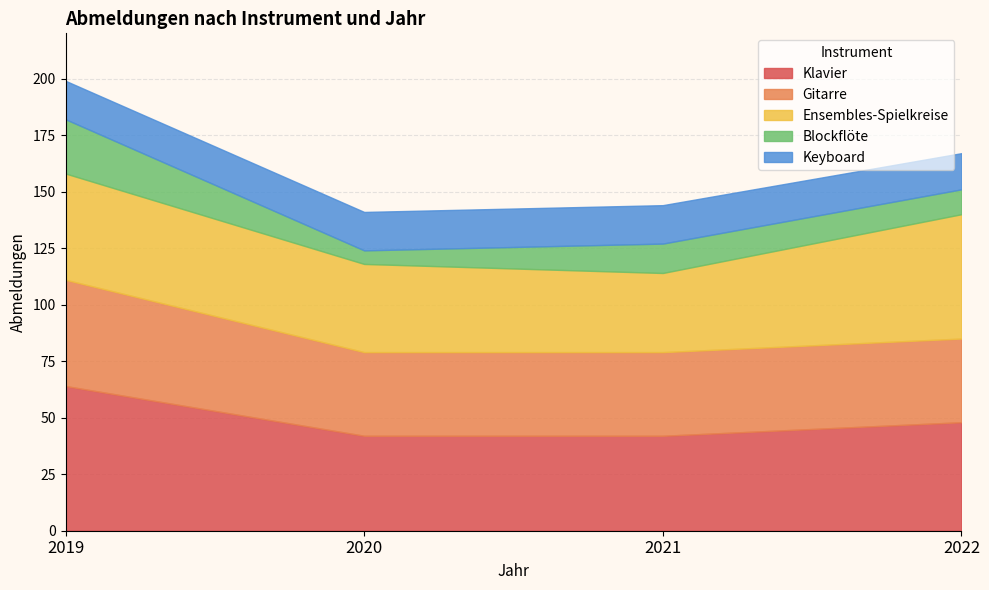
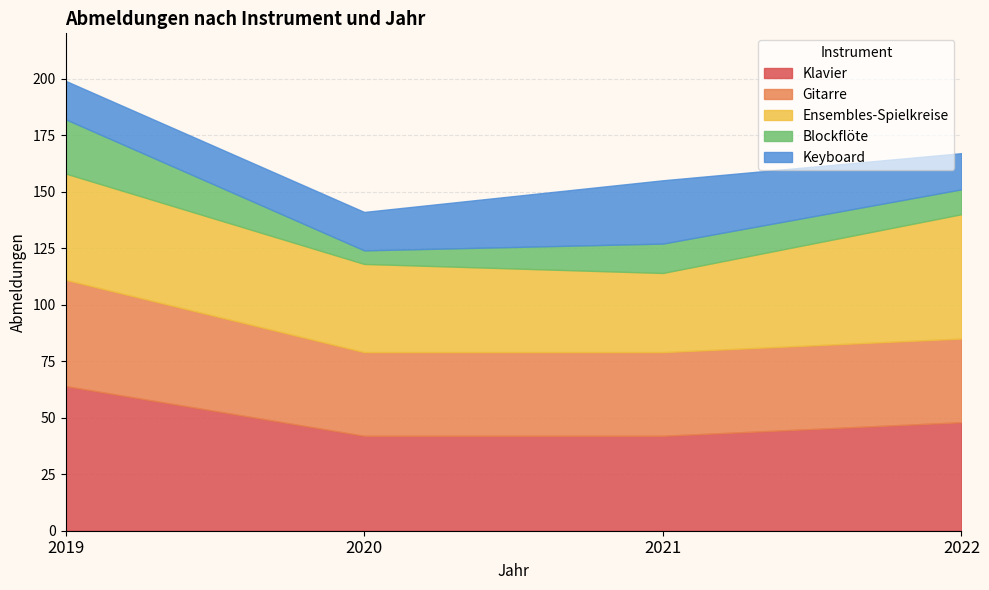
  {
    "Ensembles-Spielkreise": {
      "2019": 47,
      "2020": 39,
      "2021": 35,
      "2022": 55
    },
    "Blockflöte": {
      "2019": 24,
      "2020": 6,
      "2021": 13,
      "2022": 11
    },
    "Keyboard": {
      "2019": 17,
      "2020": 17,
-     "2021": 17,
+     "2021": 28,
      "2022": 16
    }
  }
